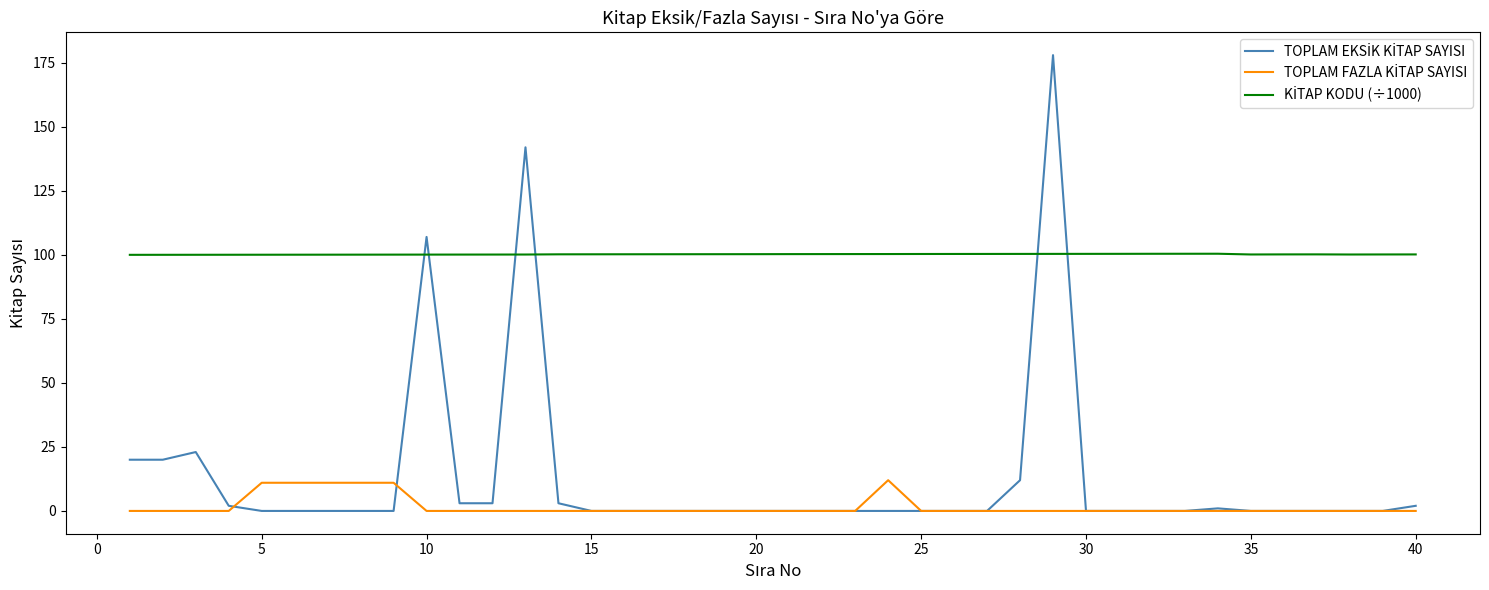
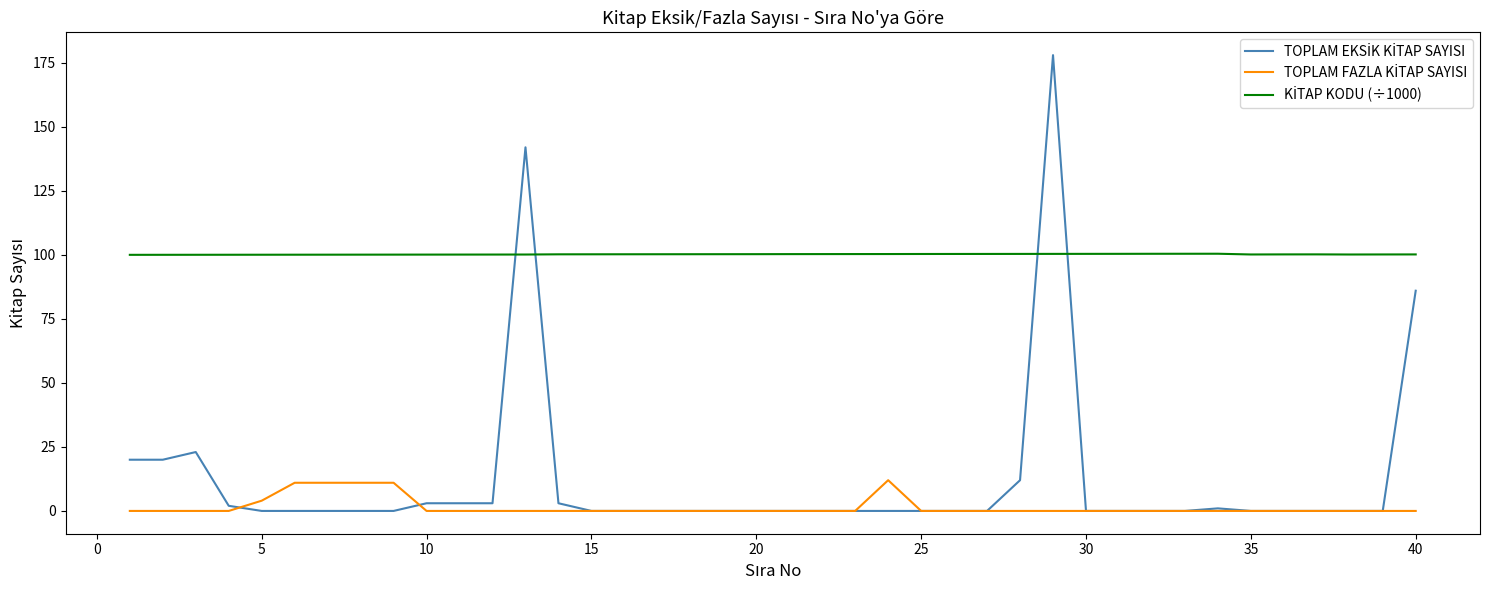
  {
    "TOPLAM EKSİK KİTAP SAYISI": {
      "5": 0,
-     "10": 107,
-     "40": 2
+     "10": 3,
+     "40": 86
    },
    "TOPLAM FAZLA KİTAP SAYISI": {
-     "5": 11,
+     "5": 4,
      "10": 0,
      "40": 0
    },
    "KİTAP KODU (÷1000)": {
      "5": 100,
      "10": 100,
      "15": 100,
      "20": 100,
      "25": 100,
      "30": 100,
      "35": 100,
      "40": 100
    }
  }
